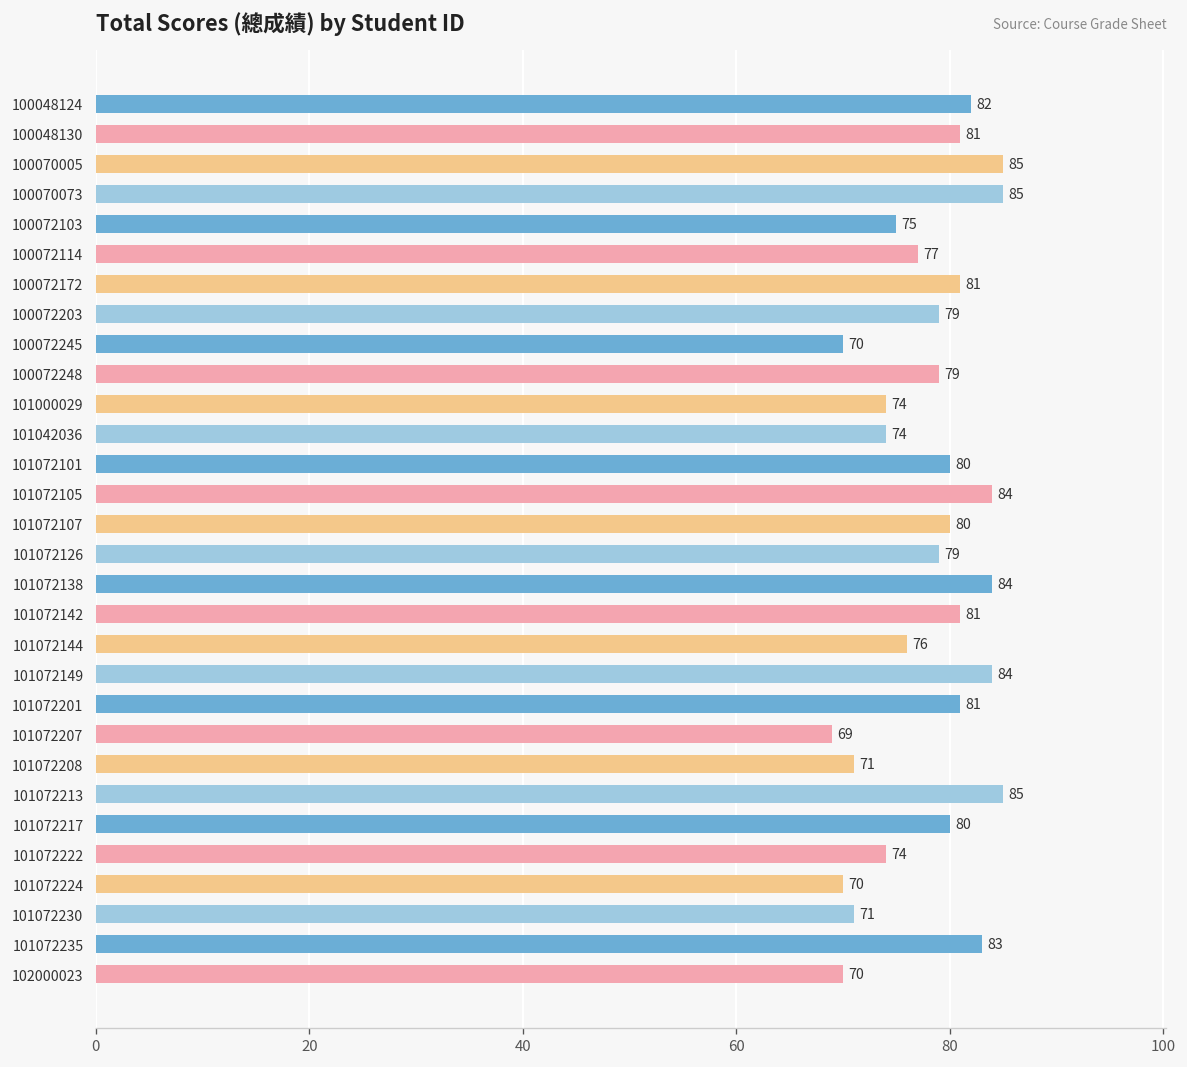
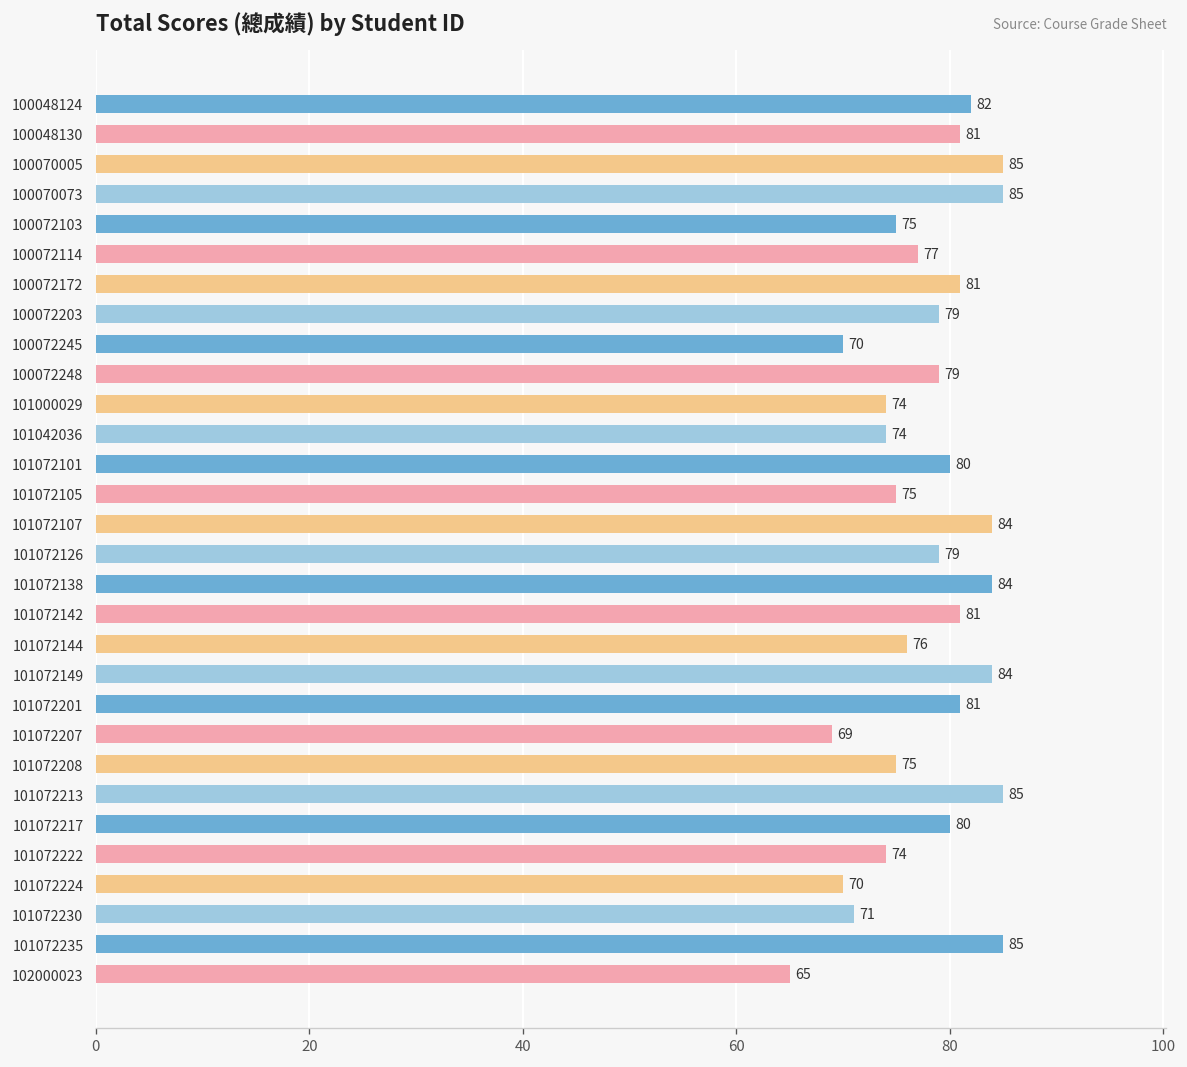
  {
    "100048124": 82,
    "100048130": 81,
    "100070005": 85,
    "100070073": 85,
    "100072103": 75,
    "100072114": 77,
    "100072172": 81,
    "100072203": 79,
    "100072245": 70,
    "100072248": 79,
    "101000029": 74,
    "101042036": 74,
    "101072101": 80,
-   "101072105": 84,
-   "101072107": 80,
+   "101072105": 75,
+   "101072107": 84,
    "101072126": 79,
    "101072138": 84,
    "101072142": 81,
    "101072144": 76,
    "101072149": 84,
    "101072201": 81,
    "101072207": 69,
-   "101072208": 71,
+   "101072208": 75,
    "101072213": 85,
    "101072217": 80,
    "101072222": 74,
    "101072224": 70,
    "101072230": 71,
-   "101072235": 83,
-   "102000023": 70
+   "101072235": 85,
+   "102000023": 65
  }
